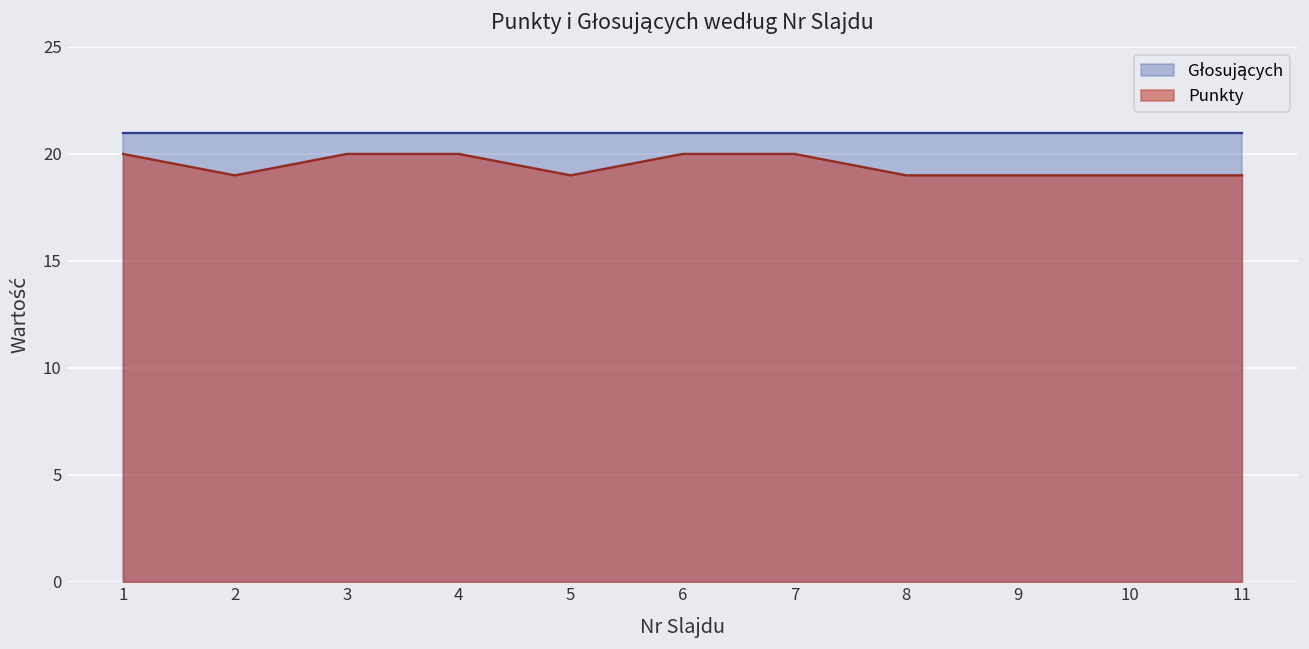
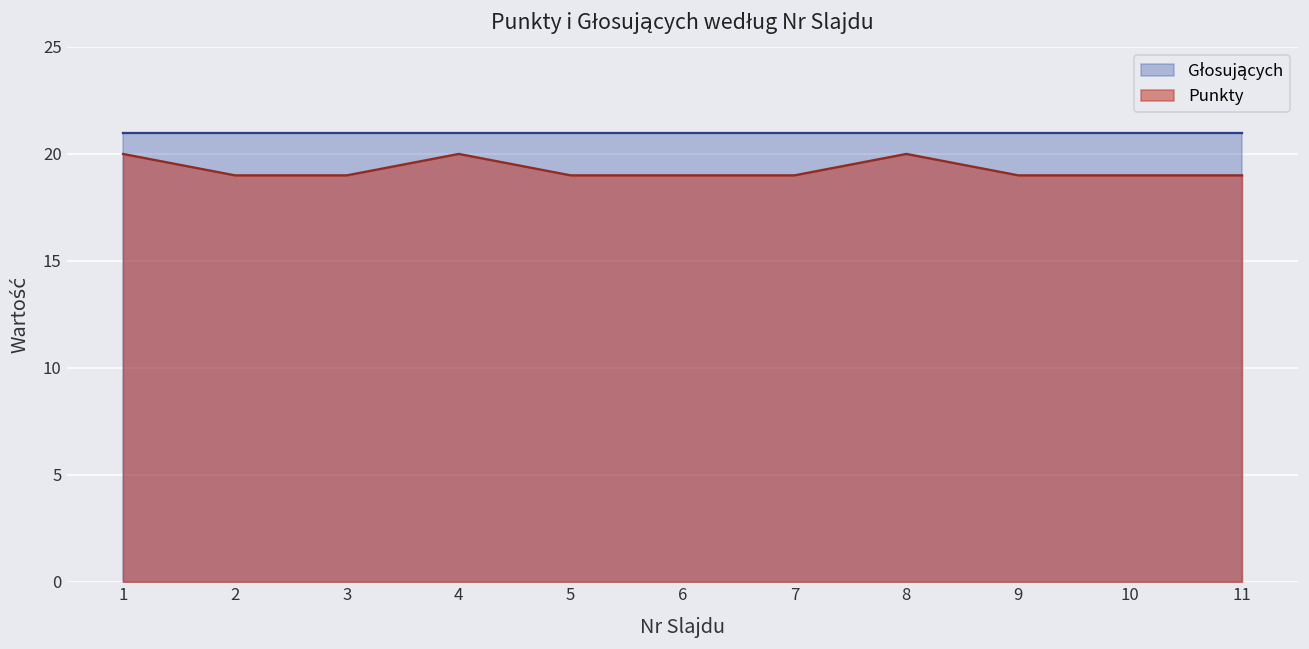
  {
    "Głosujących": {
      "1": 21,
      "2": 21,
      "3": 21,
      "4": 21,
      "5": 21,
      "6": 21,
      "7": 21,
      "8": 21,
      "9": 21,
      "10": 21,
      "11": 21
    },
    "Punkty": {
      "1": 20,
      "2": 19,
-     "3": 20,
+     "3": 19,
      "4": 20,
      "5": 19,
-     "6": 20,
-     "7": 20,
-     "8": 19,
+     "6": 19,
+     "7": 19,
+     "8": 20,
      "9": 19,
      "10": 19,
      "11": 19
    }
  }
